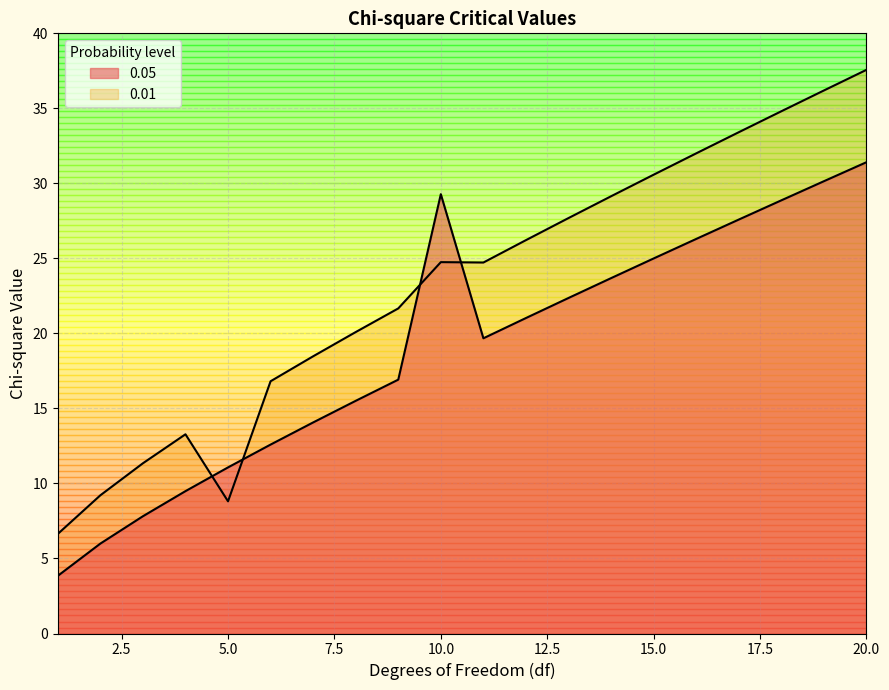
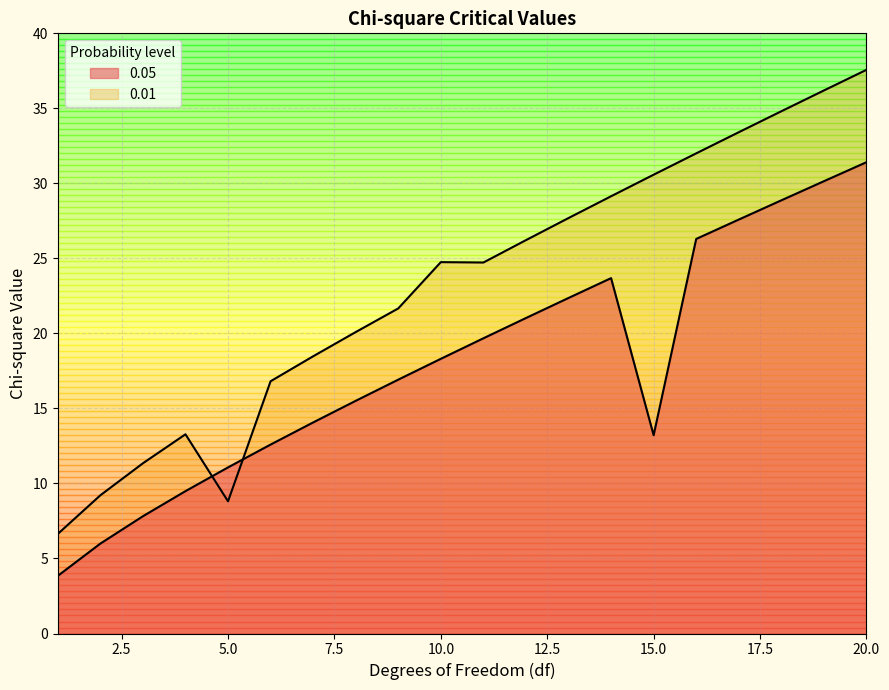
  {
    "0.05": {
      "5.0": 11.1,
-     "10.0": 29.3,
-     "15.0": 25.0,
+     "10.0": 18.3,
+     "15.0": 13.2,
      "20.0": 31.4
    },
    "0.01": {
      "5.0": 8.8,
      "10.0": 24.8,
      "15.0": 30.6,
      "20.0": 37.6
    }
  }
